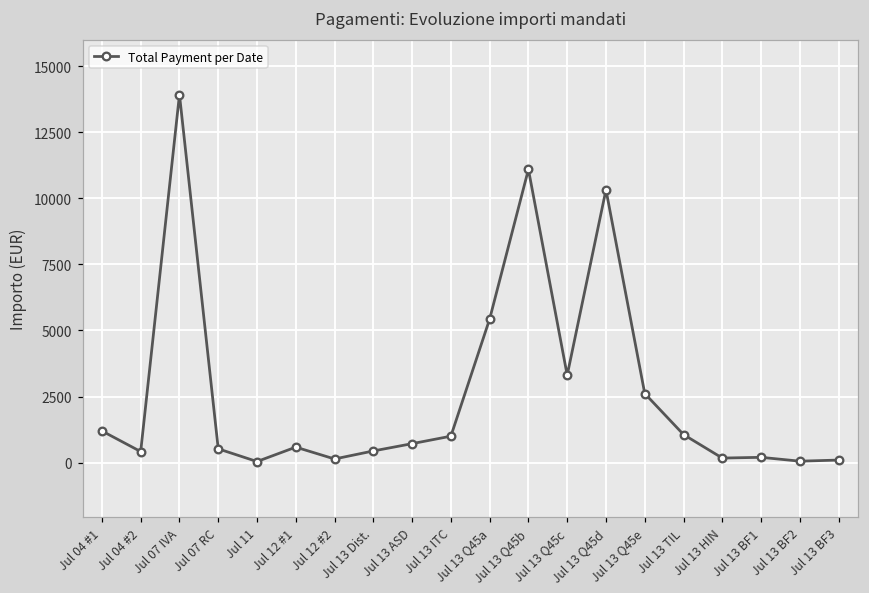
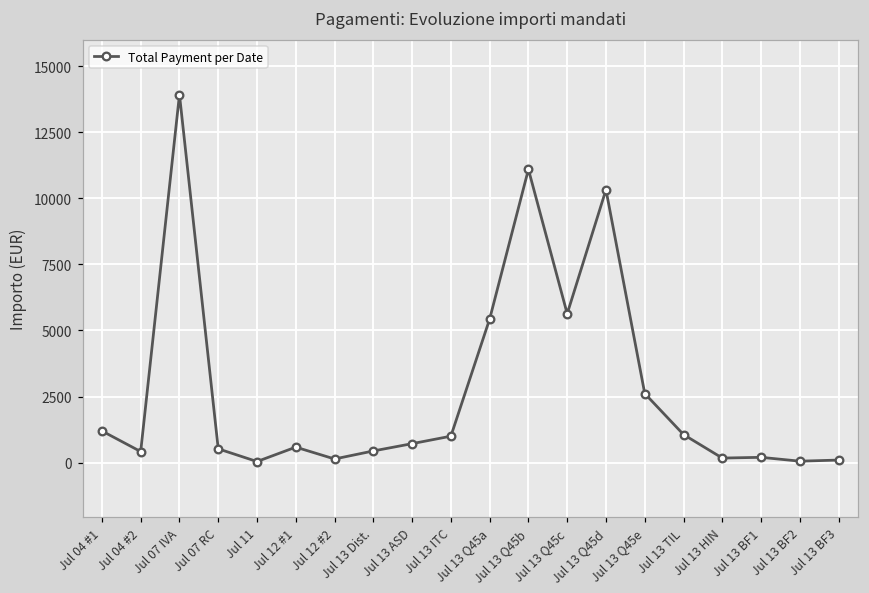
  {
    "Jul 04 #1": 1200,
    "Jul 04 #2": 400,
    "Jul 07 IVA": 13900,
    "Jul 07 RC": 500,
    "Jul 11": 0,
    "Jul 12 #1": 600,
    "Jul 12 #2": 100,
    "Jul 13 Dist.": 400,
    "Jul 13 ASD": 700,
    "Jul 13 ITC": 1000,
    "Jul 13 Q45a": 5400,
    "Jul 13 Q45b": 11100,
-   "Jul 13 Q45c": 3300,
+   "Jul 13 Q45c": 5600,
    "Jul 13 Q45d": 10300,
    "Jul 13 Q45e": 2600,
    "Jul 13 TIL": 1100,
    "Jul 13 HIN": 200,
    "Jul 13 BF1": 200,
    "Jul 13 BF2": 100,
    "Jul 13 BF3": 100
  }
